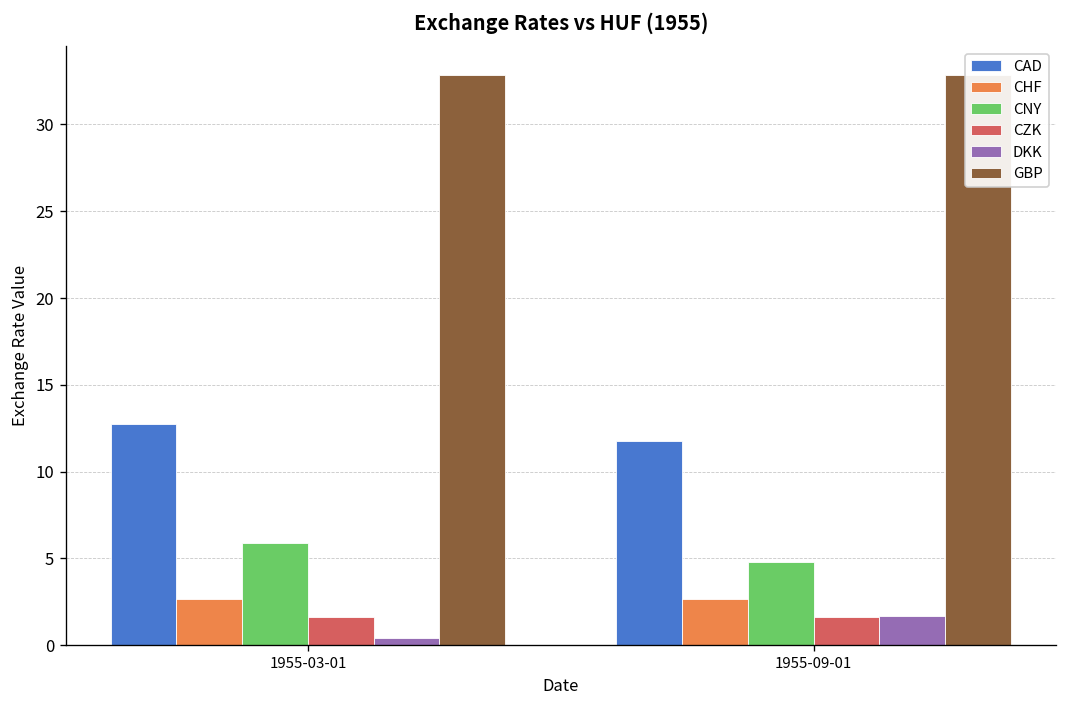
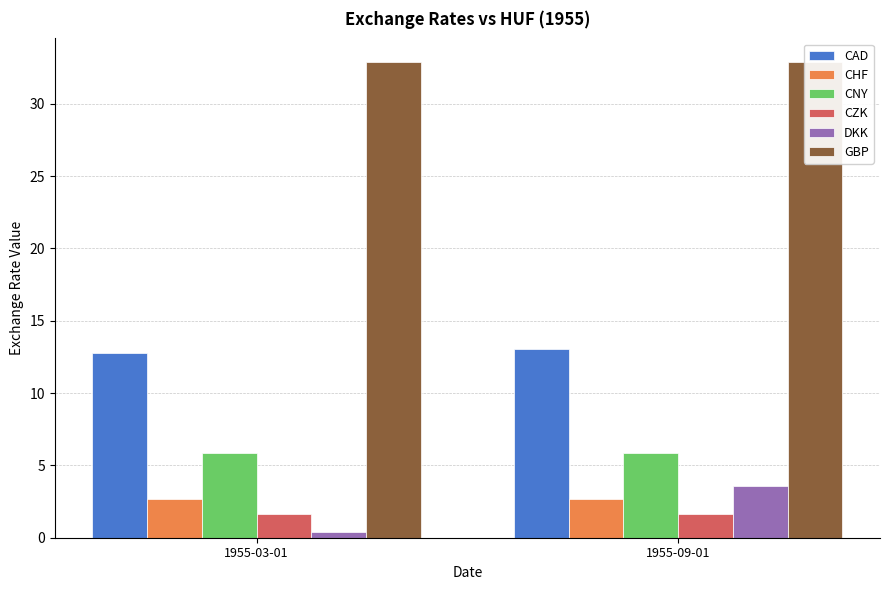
  {
    "CAD": {
      "1955-03-01": 12.8,
-     "1955-09-01": 11.7
+     "1955-09-01": 13.1
    },
    "CNY": {
      "1955-03-01": 5.9,
-     "1955-09-01": 4.8
+     "1955-09-01": 5.9
    },
    "DKK": {
      "1955-03-01": 0.4,
-     "1955-09-01": 1.7
+     "1955-09-01": 3.6
    },
    "GBP": {
      "1955-03-01": 32.9
    }
  }
